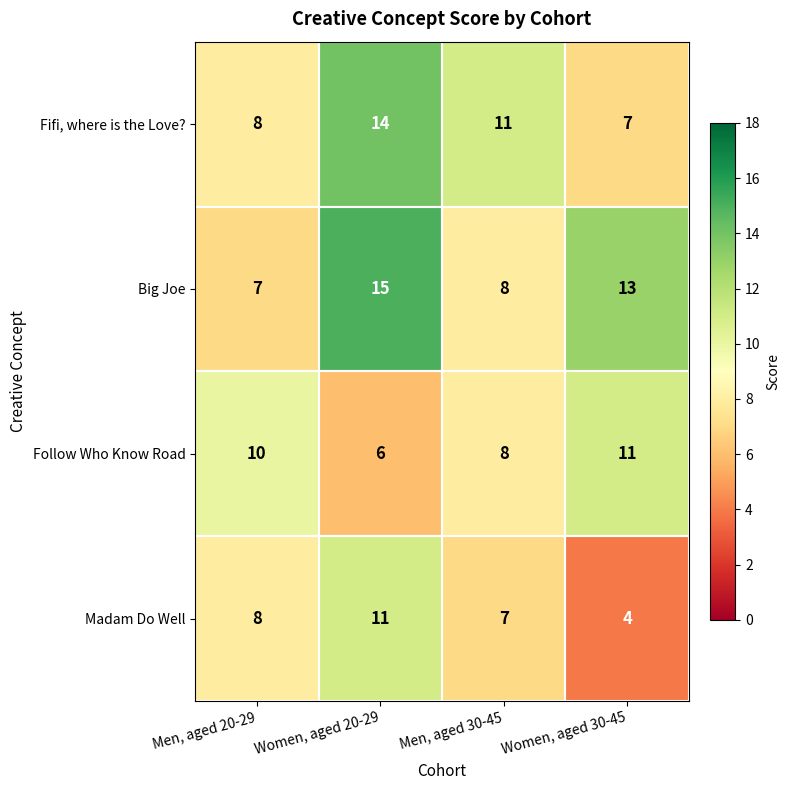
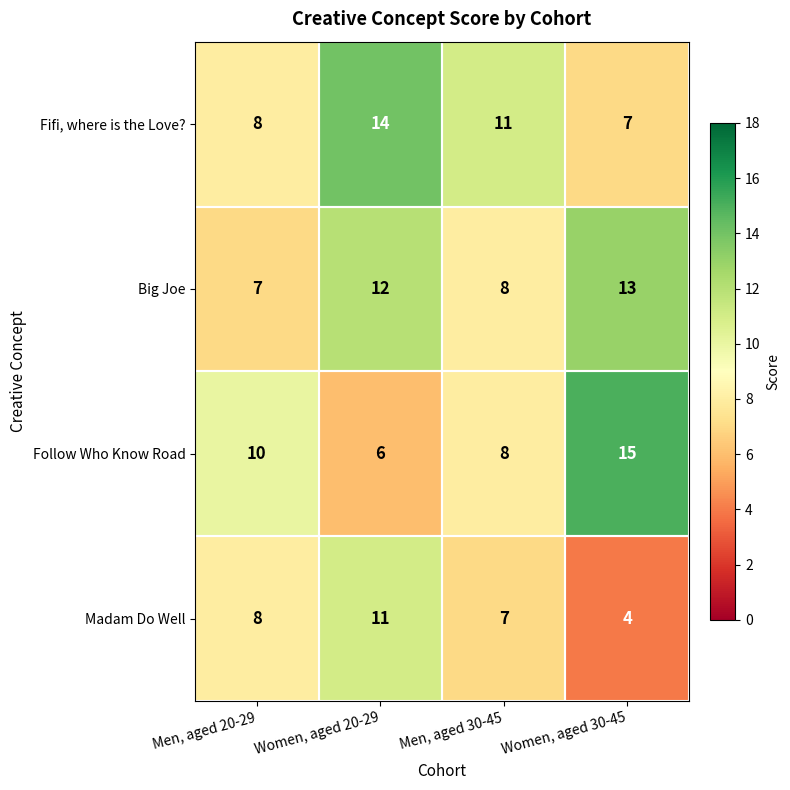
  {
    "Fifi, where is the Love?": {
      "Men, aged 20-29": 8,
      "Women, aged 20-29": 14,
      "Men, aged 30-45": 11,
      "Women, aged 30-45": 7
    },
    "Big Joe": {
      "Men, aged 20-29": 7,
-     "Women, aged 20-29": 15,
+     "Women, aged 20-29": 12,
      "Men, aged 30-45": 8,
      "Women, aged 30-45": 13
    },
    "Follow Who Know Road": {
      "Men, aged 20-29": 10,
      "Women, aged 20-29": 6,
      "Men, aged 30-45": 8,
-     "Women, aged 30-45": 11
+     "Women, aged 30-45": 15
    },
    "Madam Do Well": {
      "Men, aged 20-29": 8,
      "Women, aged 20-29": 11,
      "Men, aged 30-45": 7,
      "Women, aged 30-45": 4
    }
  }
